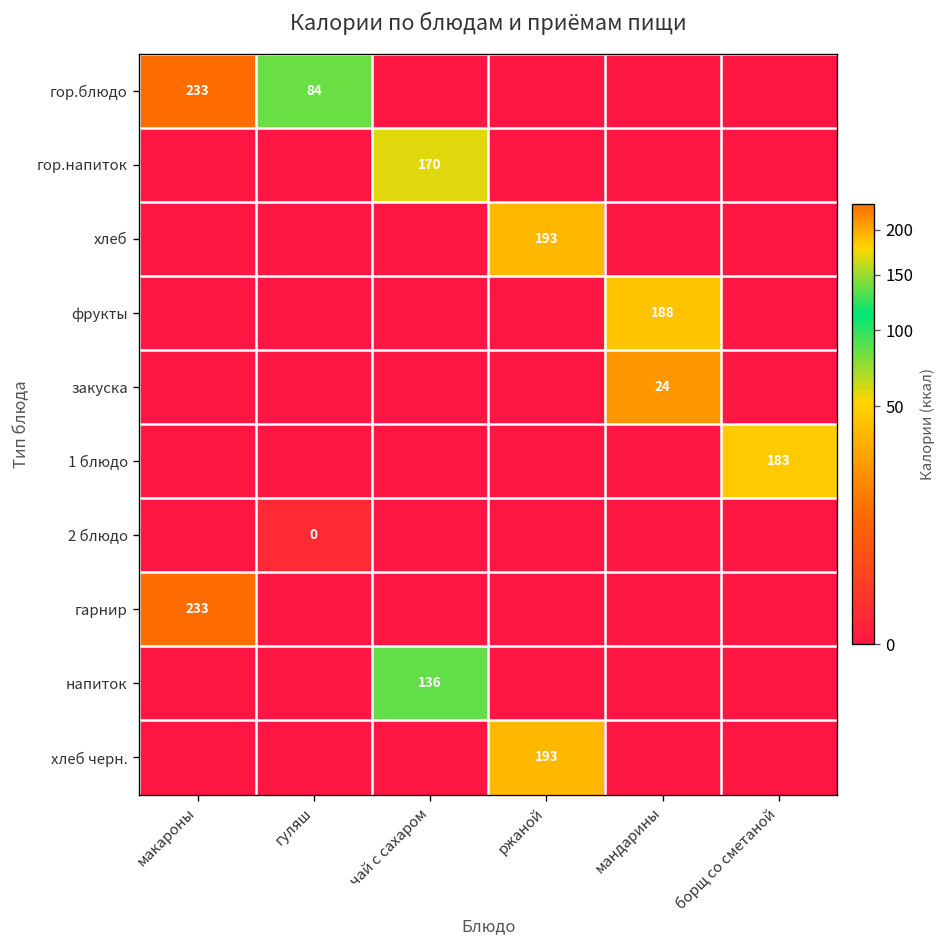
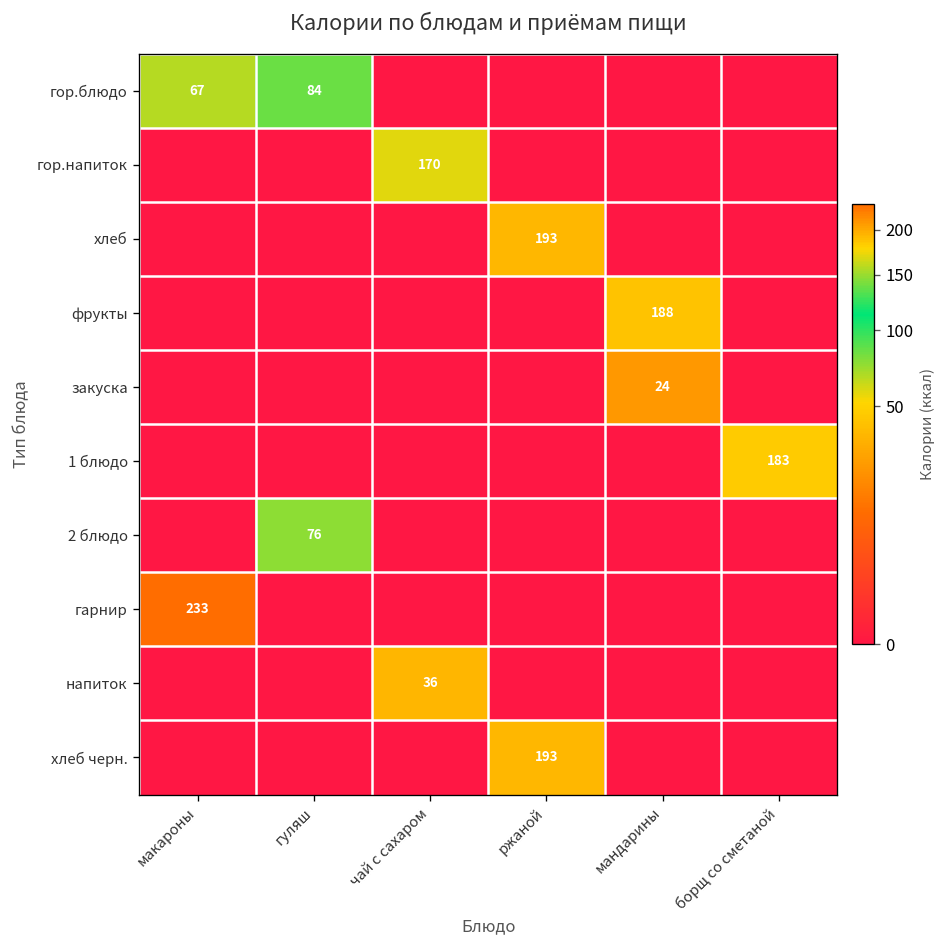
  {
    "гор.блюдо": {
-     "макароны": 233,
+     "макароны": 67,
      "гуляш": 84
    },
    "гор.напиток": {
      "чай с сахаром": 170
    },
    "хлеб": {
      "ржаной": 193
    },
    "фрукты": {
      "мандарины": 188
    },
    "закуска": {
      "мандарины": 24
    },
    "1 блюдо": {
      "борщ со сметаной": 183
    },
    "2 блюдо": {
-     "гуляш": 0
+     "гуляш": 76
    },
    "гарнир": {
      "макароны": 233
    },
    "напиток": {
-     "чай с сахаром": 136
+     "чай с сахаром": 36
    },
    "хлеб черн.": {
      "ржаной": 193
    }
  }
